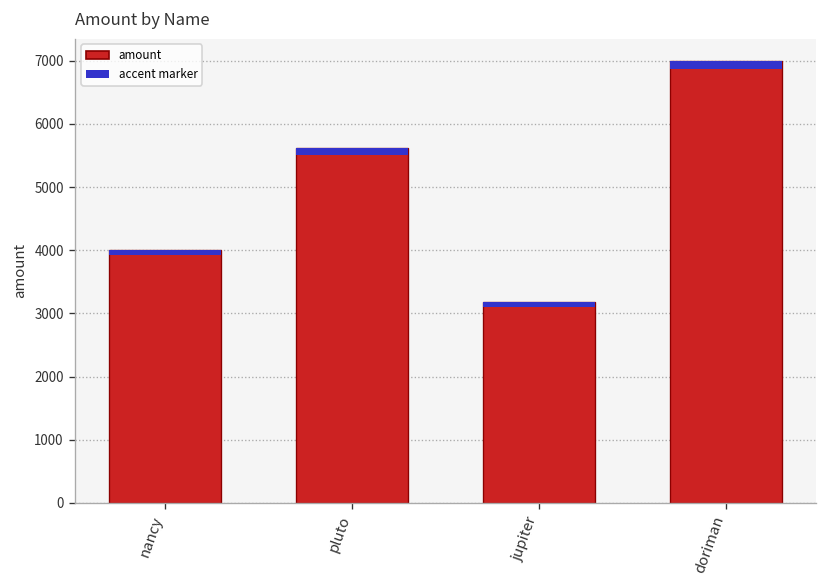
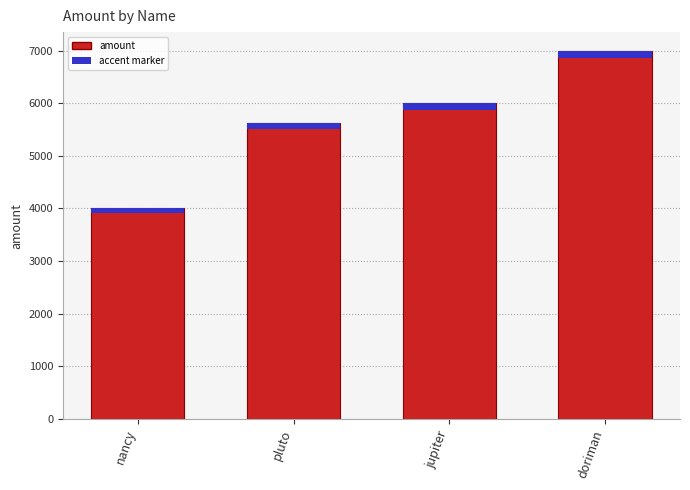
  {
    "amount": {
      "nancy": 4000,
      "pluto": 5600,
-     "jupiter": 3200,
+     "jupiter": 6000,
      "doriman": 7000
    }
  }
